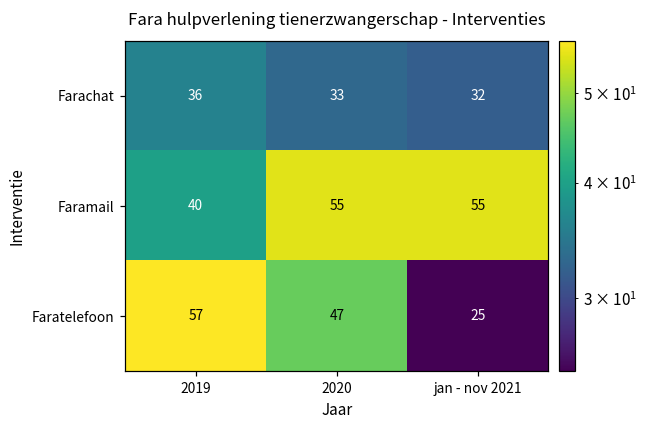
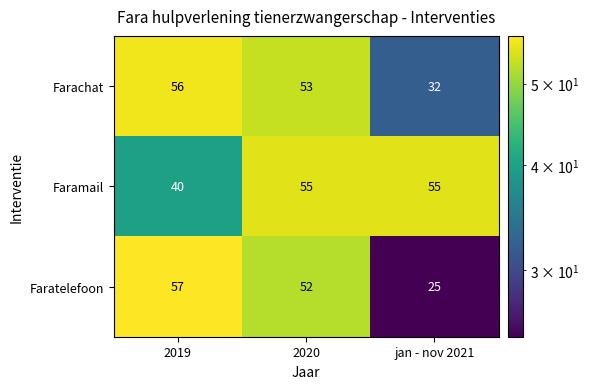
  {
    "Farachat": {
-     "2019": 36,
-     "2020": 33,
+     "2019": 56,
+     "2020": 53,
      "jan - nov 2021": 32
    },
    "Faramail": {
      "2019": 40,
      "2020": 55,
      "jan - nov 2021": 55
    },
    "Faratelefoon": {
      "2019": 57,
-     "2020": 47,
+     "2020": 52,
      "jan - nov 2021": 25
    }
  }
